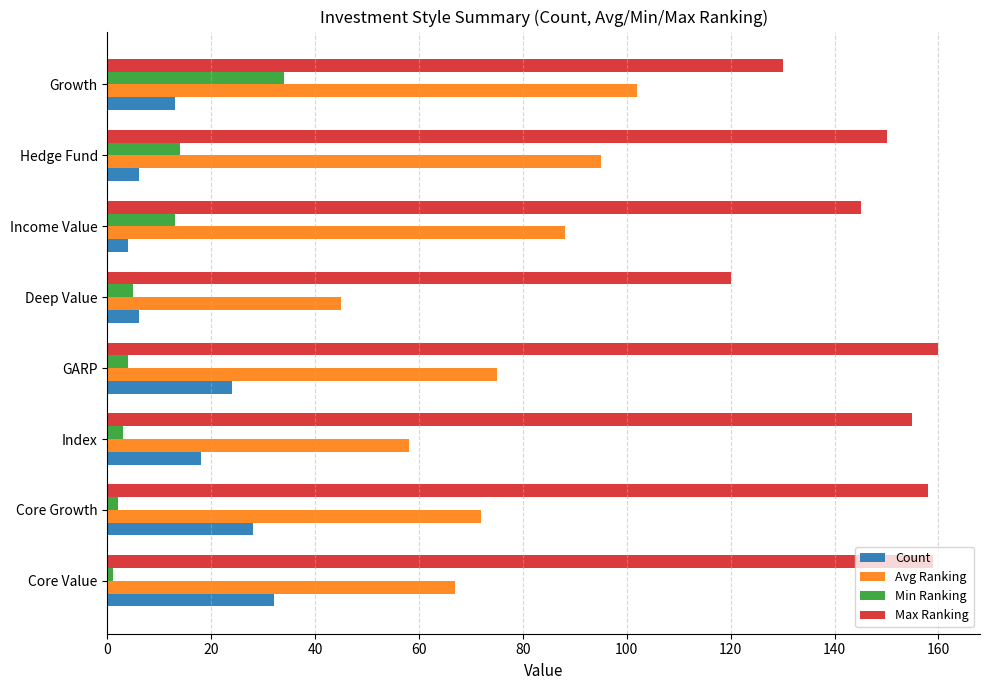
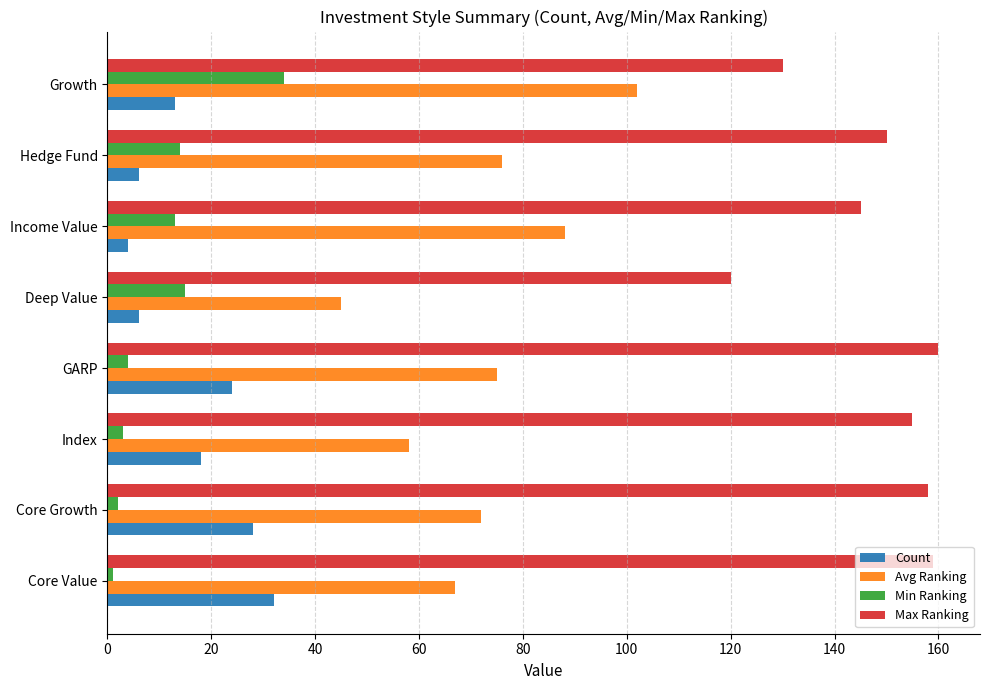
  {
    "Count": {
      "Growth": 13,
      "Hedge Fund": 6,
      "Income Value": 4,
      "Deep Value": 6,
      "GARP": 24,
      "Index": 18,
      "Core Growth": 28,
      "Core Value": 32
    },
    "Avg Ranking": {
      "Growth": 102,
-     "Hedge Fund": 95,
+     "Hedge Fund": 76,
      "Income Value": 88,
      "Deep Value": 45,
      "GARP": 75,
      "Index": 58,
      "Core Growth": 72,
      "Core Value": 67
    },
    "Min Ranking": {
      "Growth": 34,
      "Hedge Fund": 14,
      "Income Value": 13,
-     "Deep Value": 5,
+     "Deep Value": 15,
      "GARP": 4,
      "Index": 3,
      "Core Growth": 2,
      "Core Value": 1
    },
    "Max Ranking": {
      "Growth": 130,
      "Hedge Fund": 150,
      "Income Value": 145,
      "Deep Value": 120,
      "GARP": 160,
      "Index": 155,
      "Core Growth": 158
    }
  }
